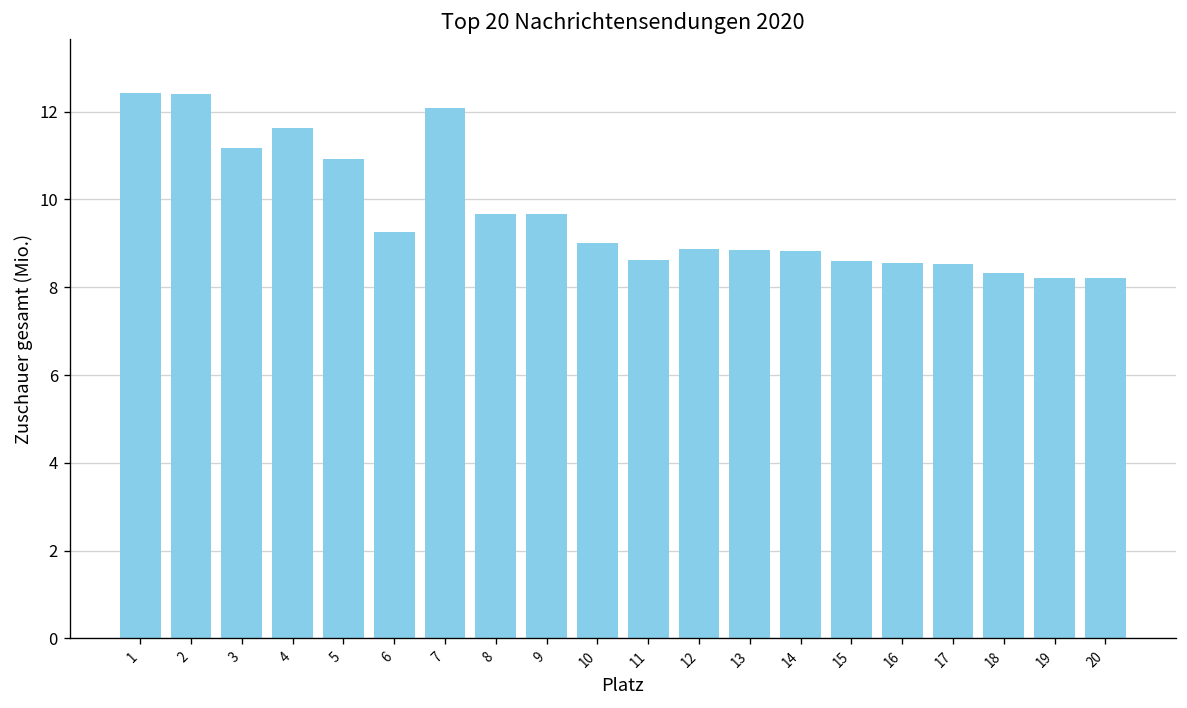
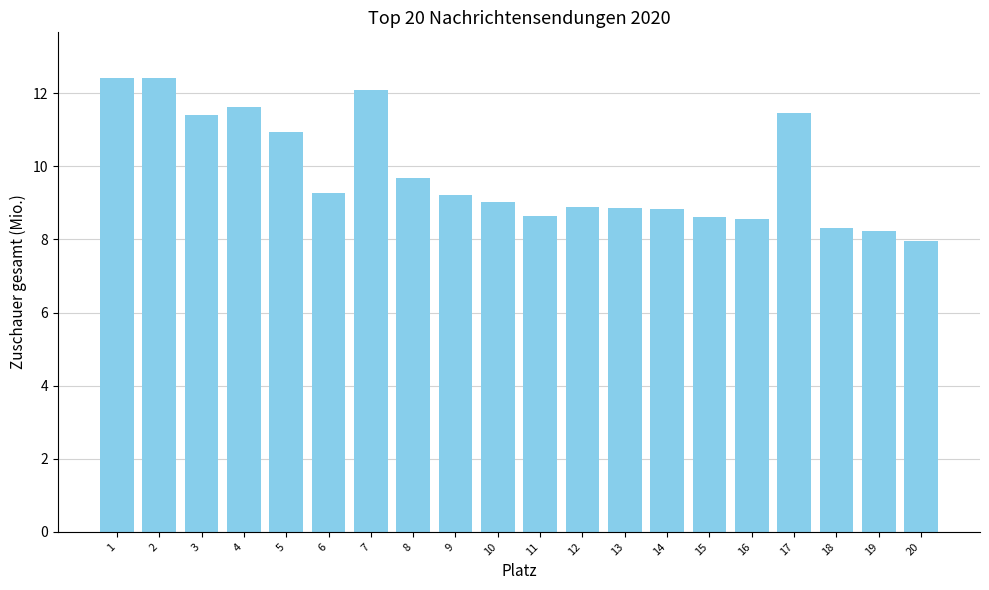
  {
    "1": 12.4,
    "2": 12.4,
-   "3": 11.2,
+   "3": 11.4,
    "4": 11.6,
    "5": 10.9,
    "6": 9.3,
    "7": 12.1,
    "8": 9.7,
-   "9": 9.7,
+   "9": 9.2,
    "10": 9.0,
    "11": 8.6,
    "12": 8.9,
    "13": 8.9,
    "14": 8.8,
    "15": 8.6,
    "16": 8.6,
-   "17": 8.5,
+   "17": 11.4,
    "18": 8.3,
    "19": 8.2,
-   "20": 8.2
+   "20": 8.0
  }
